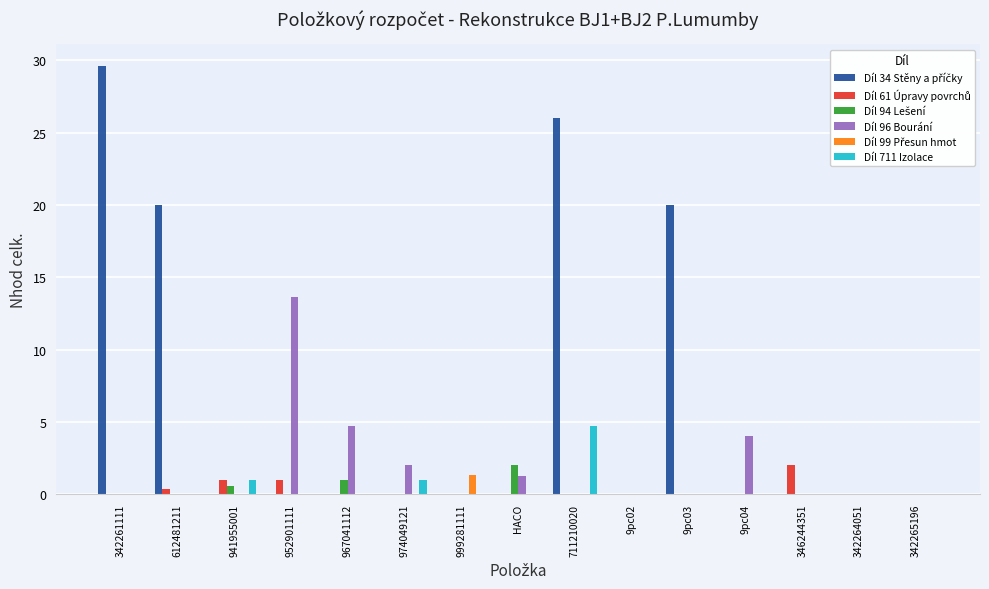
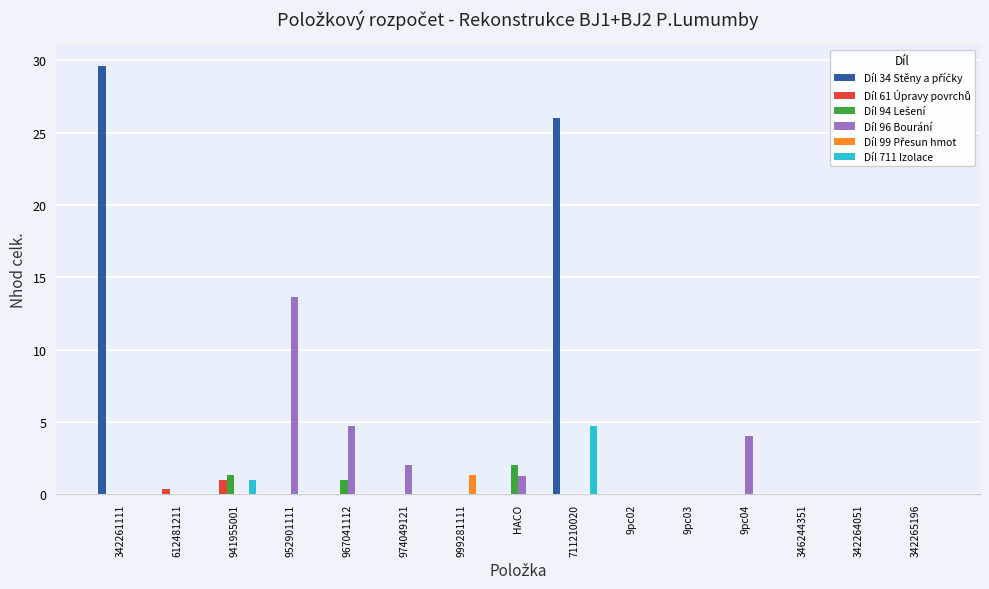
  {
    "Díl 34 Stěny a příčky": {
      "342261111": 29.6,
-     "612481211": 20,
+     "612481211": 0,
      "941955001": 0,
      "952901111": 0,
      "967041112": 0,
      "974049121": 0,
      "999281111": 0,
      "HACO": 0,
      "711210020": 26,
      "9pc02": 0,
-     "9pc03": 20,
+     "9pc03": 0,
      "9pc04": 0,
      "346244351": 0,
      "342264051": 0,
      "342265196": 0
    },
    "Díl 61 Úpravy povrchů": {
      "342261111": 0,
      "612481211": 0.3,
      "941955001": 1,
-     "952901111": 1,
+     "952901111": 0,
      "967041112": 0,
      "974049121": 0,
      "999281111": 0,
      "HACO": 0,
      "711210020": 0,
      "9pc02": 0,
      "9pc03": 0,
      "9pc04": 0,
-     "346244351": 2,
+     "346244351": 0,
      "342264051": 0,
      "342265196": 0
    },
    "Díl 94 Lešení": {
      "342261111": 0.0,
      "612481211": 0.0,
-     "941955001": 0.6,
+     "941955001": 1.3,
      "952901111": 0.0,
      "967041112": 1.0,
      "974049121": 0.0,
      "999281111": 0.0,
      "HACO": 2.0,
      "711210020": 0.0,
      "9pc02": 0.0,
      "9pc03": 0.0,
      "9pc04": 0.0,
      "346244351": 0.0,
      "342264051": 0.0,
      "342265196": 0.0
    },
    "Díl 96 Bourání": {
      "342261111": 0.0,
      "612481211": 0.0,
      "941955001": 0.0,
      "952901111": 13.6,
      "967041112": 4.7,
      "974049121": 2.1,
      "999281111": 0.0,
      "HACO": 1.3,
      "711210020": 0.0,
      "9pc02": 0.0,
      "9pc03": 0.0,
      "9pc04": 4.0,
      "346244351": 0.0,
      "342264051": 0.0,
      "342265196": 0.0
    },
    "Díl 99 Přesun hmot": {
      "342261111": 0.0,
      "612481211": 0.0,
      "941955001": 0.0,
      "952901111": 0.0,
      "967041112": 0.0,
      "974049121": 0.0,
      "999281111": 1.3,
      "HACO": 0.0,
      "711210020": 0.0,
      "9pc02": 0.0,
      "9pc03": 0.0,
      "9pc04": 0.0,
      "346244351": 0.0,
      "342264051": 0.0,
      "342265196": 0.0
    },
    "Díl 711 Izolace": {
      "342261111": 0,
      "612481211": 0,
      "941955001": 1,
      "952901111": 0,
      "967041112": 0,
-     "974049121": 1,
+     "974049121": 0,
      "999281111": 0,
      "HACO": 0,
      "711210020": 4.7,
      "9pc02": 0,
      "9pc03": 0,
      "9pc04": 0,
      "346244351": 0,
      "342264051": 0,
      "342265196": 0
    }
  }
